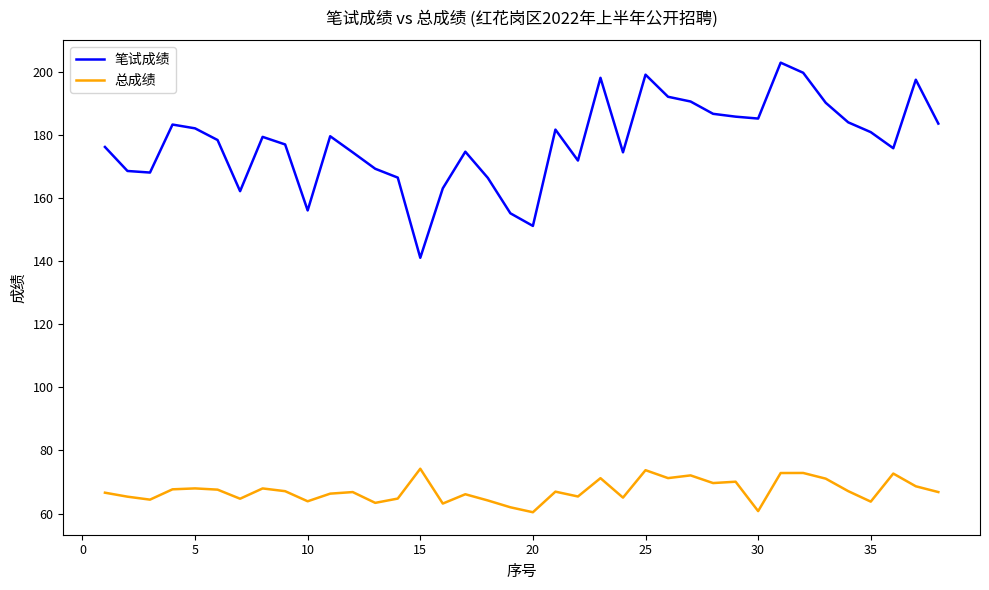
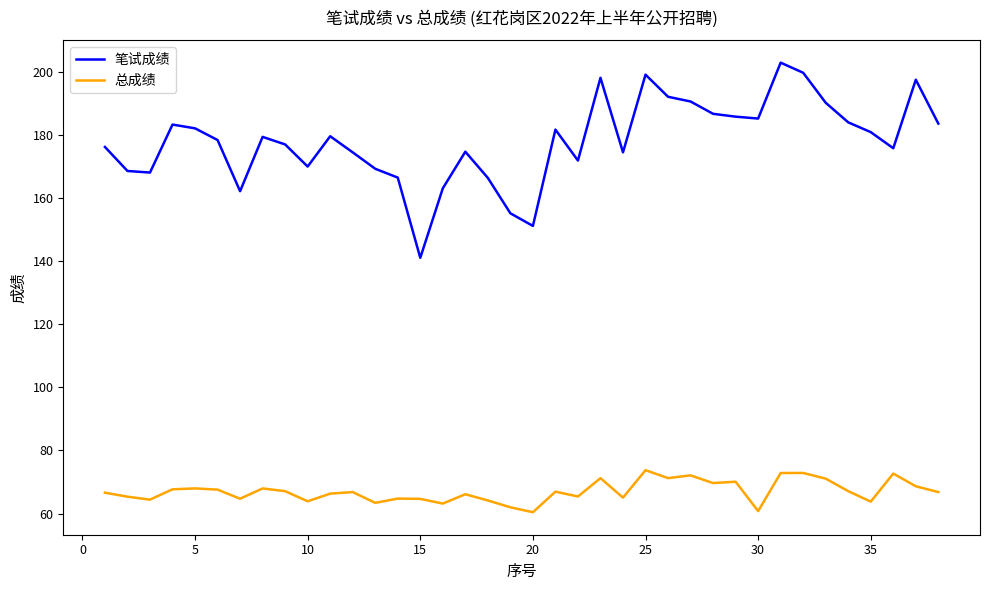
  {
    "笔试成绩": {
      "5": 182,
-     "10": 156,
+     "10": 170,
      "15": 141,
      "20": 151,
      "25": 199,
      "30": 185,
      "35": 181
    },
    "总成绩": {
      "5": 68,
      "10": 64,
-     "15": 74,
+     "15": 65,
      "20": 60,
      "25": 74,
      "30": 61,
      "35": 64
    }
  }
